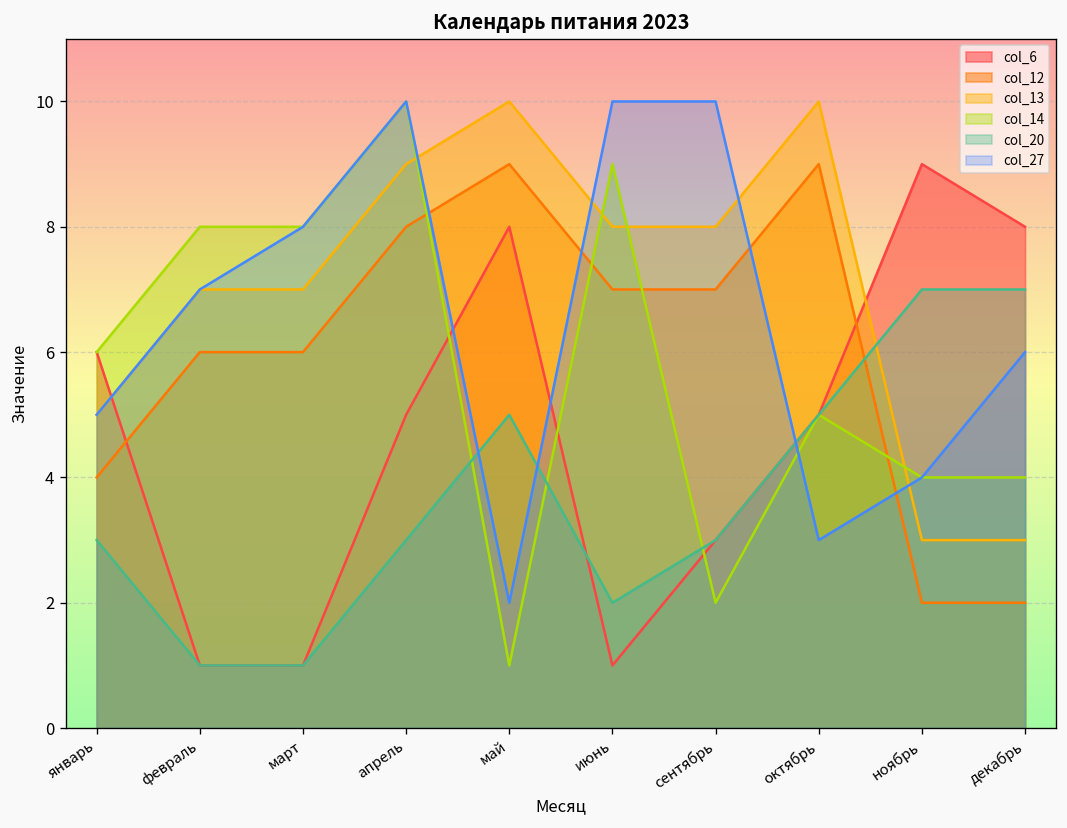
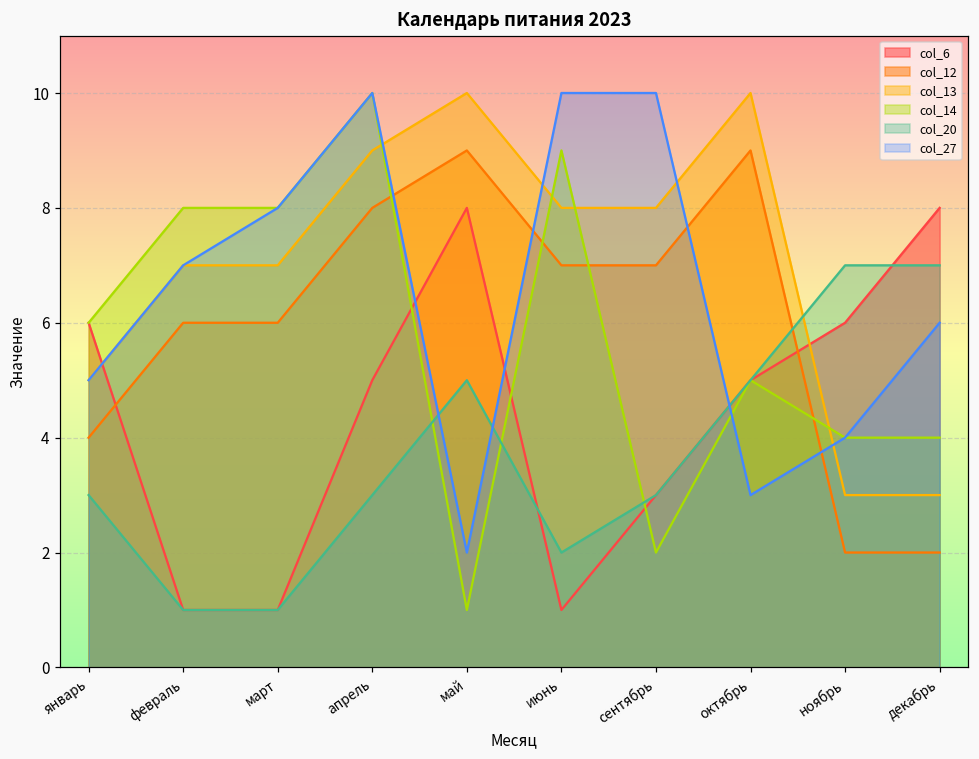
  {
    "col_6": {
      "апрель": 5,
      "май": 8,
      "июнь": 1,
-     "ноябрь": 9,
+     "ноябрь": 6,
      "декабрь": 8
    },
    "col_14": {
      "февраль": 8,
      "май": 1,
      "июнь": 9,
      "сентябрь": 2,
      "декабрь": 4
    },
    "col_20": {
      "январь": 3,
      "апрель": 3,
      "май": 5,
      "июнь": 2,
      "ноябрь": 7,
      "декабрь": 7
    },
    "col_27": {
      "май": 2,
      "июнь": 10,
      "сентябрь": 10,
      "октябрь": 3,
      "декабрь": 6
    }
  }
